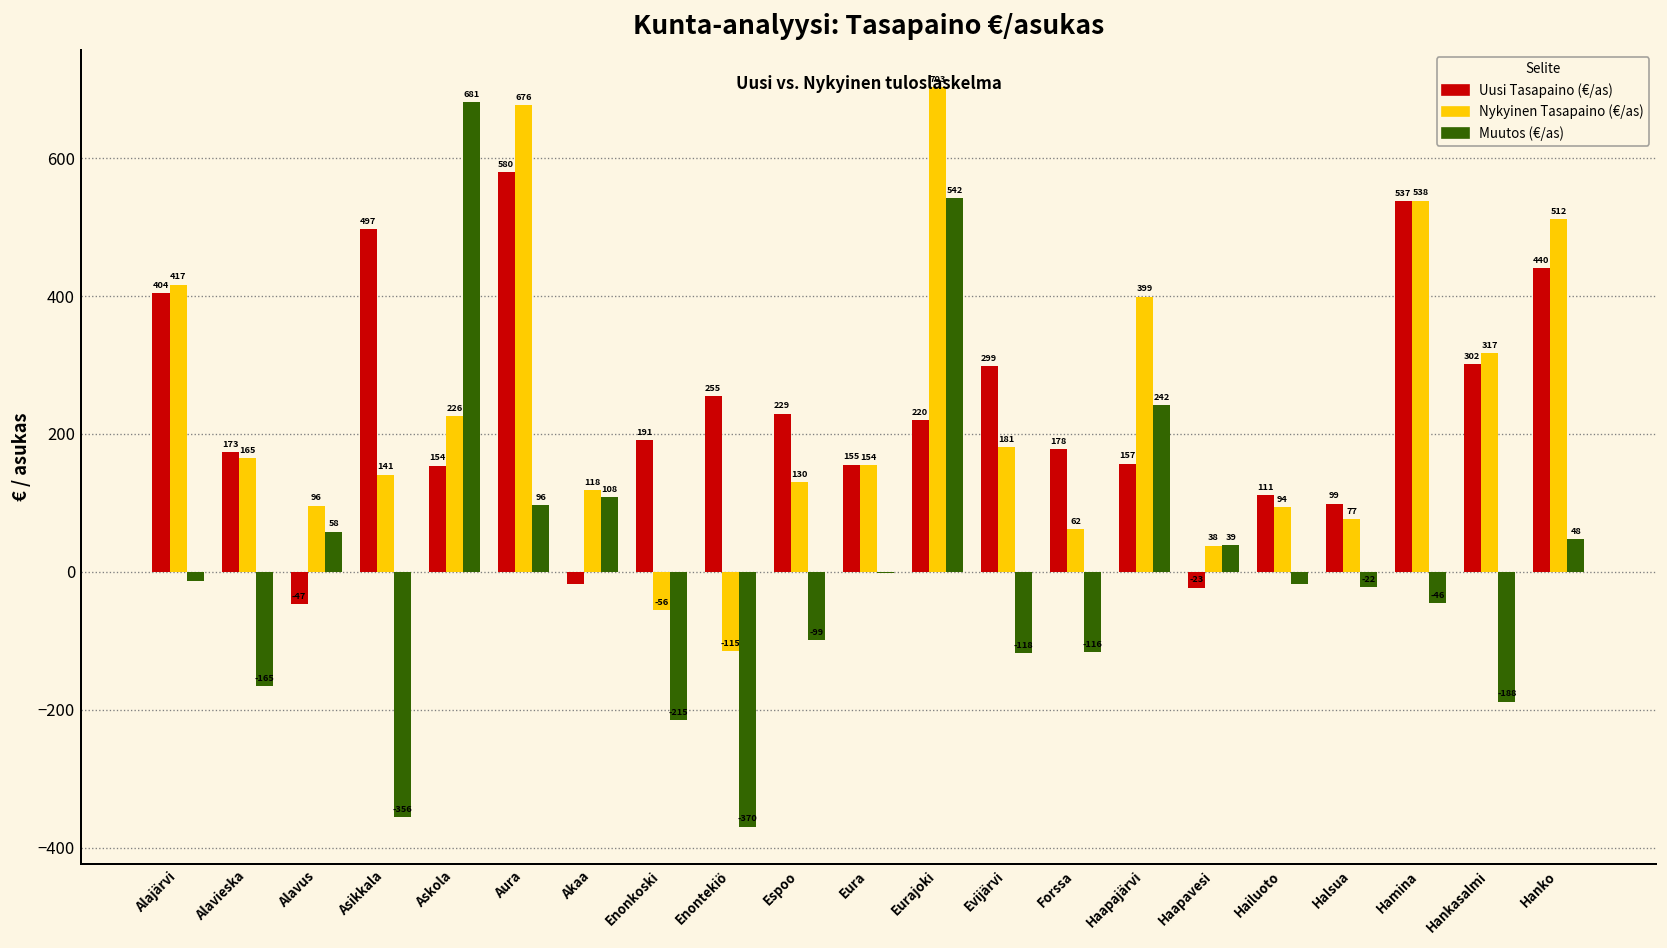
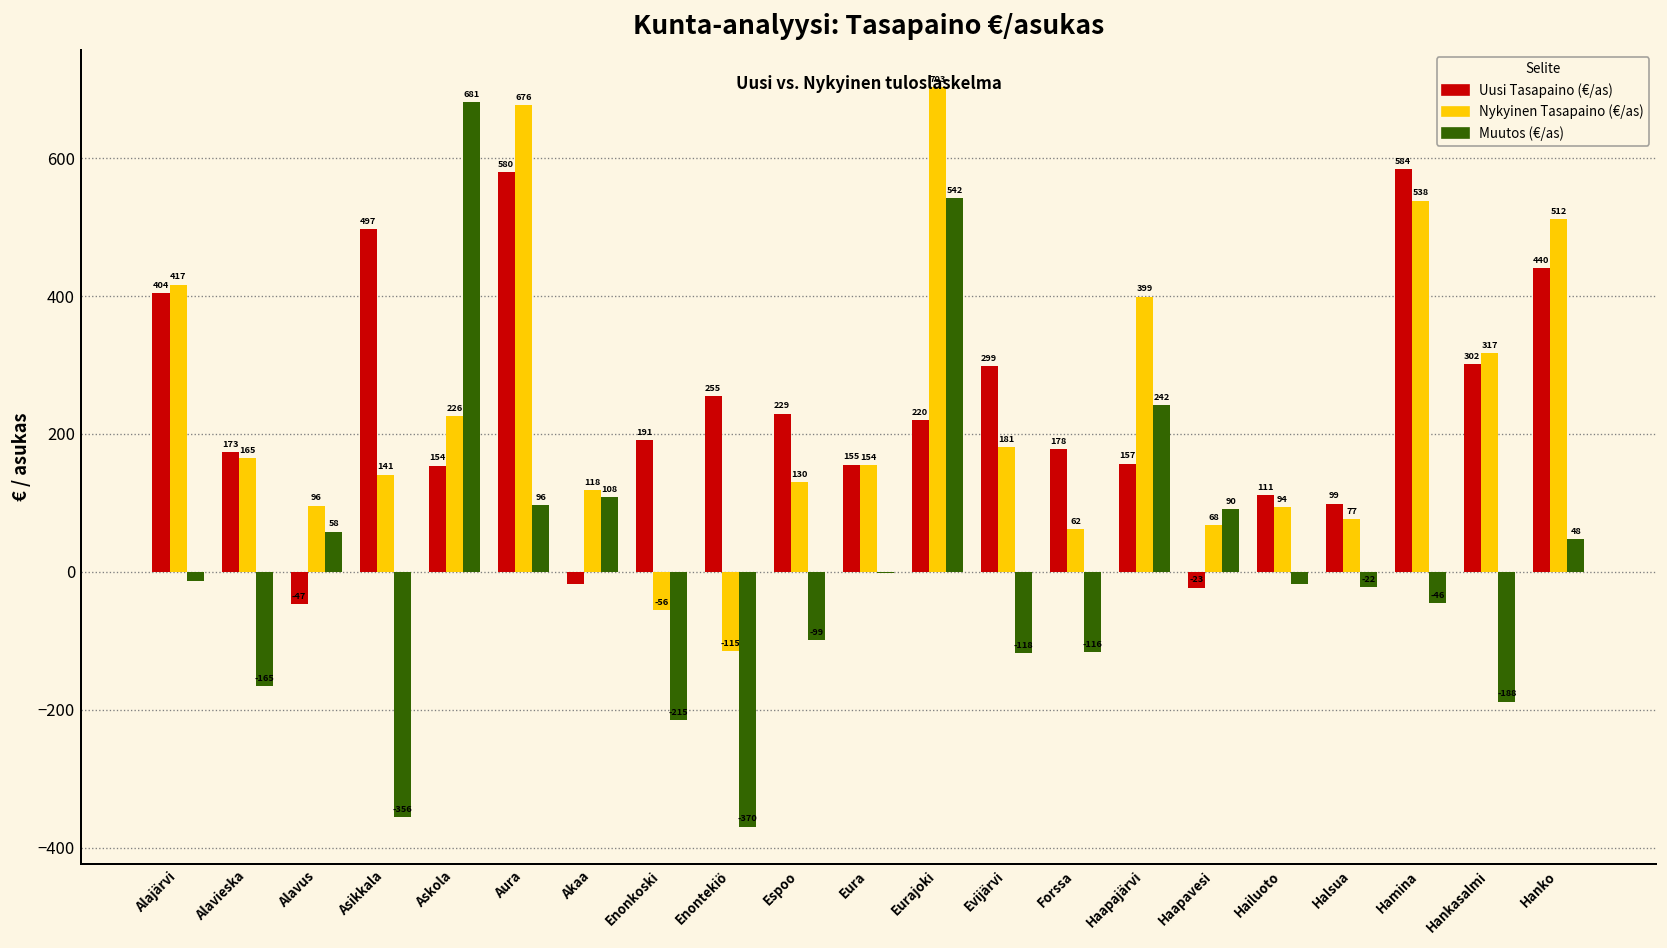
  {
    "Uusi Tasapaino (€/as)": {
      "Alajärvi": 404,
      "Alavieska": 173,
      "Alavus": -47,
      "Asikkala": 497,
      "Askola": 154,
      "Aura": 580,
      "Enonkoski": 191,
      "Enontekiö": 255,
      "Espoo": 229,
      "Eura": 155,
      "Eurajoki": 220,
      "Evijärvi": 299,
      "Forssa": 178,
      "Haapajärvi": 157,
      "Haapavesi": -23,
      "Hailuoto": 111,
      "Halsua": 99,
-     "Hamina": 537,
+     "Hamina": 584,
      "Hankasalmi": 302,
      "Hanko": 440
    },
    "Nykyinen Tasapaino (€/as)": {
      "Alajärvi": 417,
      "Alavieska": 165,
      "Alavus": 96,
      "Asikkala": 141,
      "Askola": 226,
      "Aura": 676,
      "Akaa": 118,
      "Enonkoski": -56,
      "Enontekiö": -115,
      "Espoo": 130,
      "Eura": 154,
      "Evijärvi": 181,
      "Forssa": 62,
      "Haapajärvi": 399,
-     "Haapavesi": 38,
+     "Haapavesi": 68,
      "Hailuoto": 94,
      "Halsua": 77,
      "Hamina": 538,
      "Hankasalmi": 317,
      "Hanko": 512
    },
    "Muutos (€/as)": {
      "Alavieska": -165,
      "Alavus": 58,
      "Asikkala": -356,
      "Askola": 681,
      "Aura": 96,
      "Akaa": 108,
      "Enonkoski": -215,
      "Enontekiö": -370,
      "Espoo": -99,
      "Eurajoki": 542,
      "Evijärvi": -118,
      "Forssa": -116,
      "Haapajärvi": 242,
-     "Haapavesi": 39,
+     "Haapavesi": 90,
      "Halsua": -22,
      "Hamina": -46,
      "Hankasalmi": -188,
      "Hanko": 48
    }
  }
